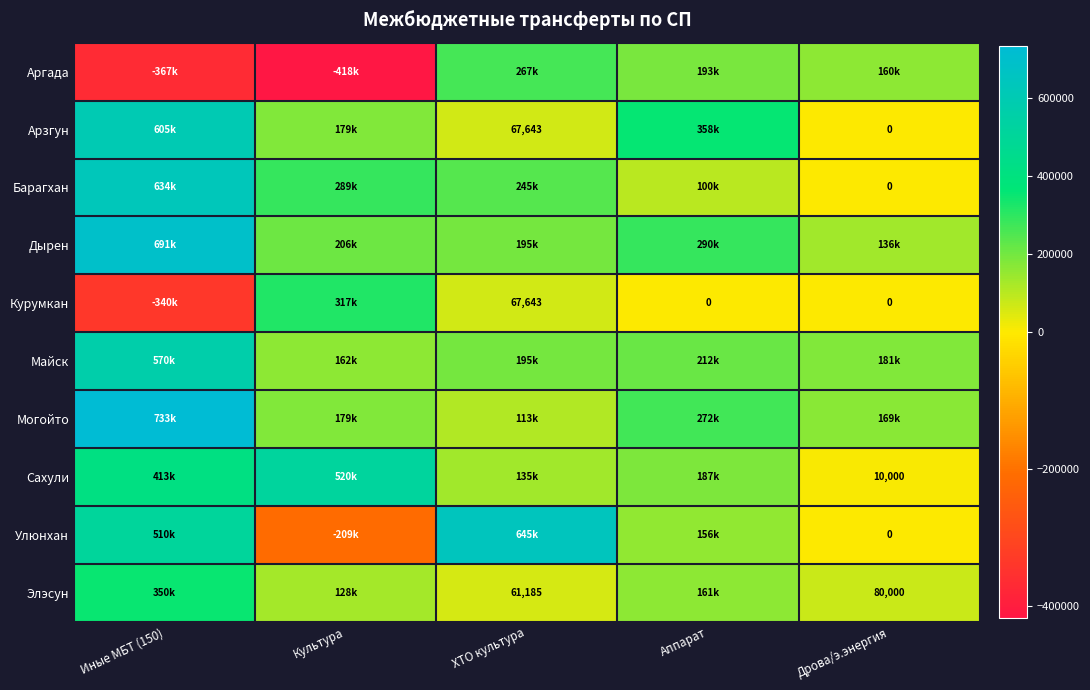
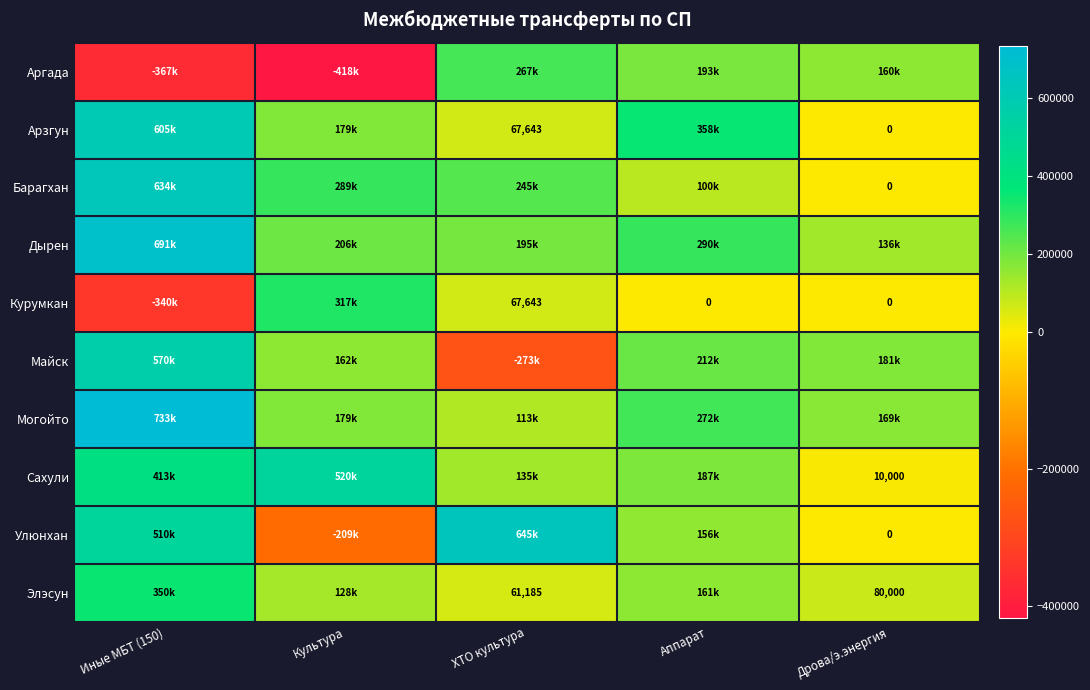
  {
    "Аргада": {
      "Иные МБТ (150)": "-367k",
      "Культура": "-418k",
      "ХТО культура": "267k",
      "Аппарат": "193k",
      "Дрова/э.энергия": "160k"
    },
    "Арзгун": {
      "Иные МБТ (150)": "605k",
      "Культура": "179k",
      "ХТО культура": "67,643",
      "Аппарат": "358k",
      "Дрова/э.энергия": "0"
    },
    "Барагхан": {
      "Иные МБТ (150)": "634k",
      "Культура": "289k",
      "ХТО культура": "245k",
      "Аппарат": "100k",
      "Дрова/э.энергия": "0"
    },
    "Дырен": {
      "Иные МБТ (150)": "691k",
      "Культура": "206k",
      "ХТО культура": "195k",
      "Аппарат": "290k",
      "Дрова/э.энергия": "136k"
    },
    "Курумкан": {
      "Иные МБТ (150)": "-340k",
      "Культура": "317k",
      "ХТО культура": "67,643",
      "Аппарат": "0",
      "Дрова/э.энергия": "0"
    },
    "Майск": {
      "Иные МБТ (150)": "570k",
      "Культура": "162k",
-     "ХТО культура": "195k",
+     "ХТО культура": "-273k",
      "Аппарат": "212k",
      "Дрова/э.энергия": "181k"
    },
    "Могойто": {
      "Иные МБТ (150)": "733k",
      "Культура": "179k",
      "ХТО культура": "113k",
      "Аппарат": "272k",
      "Дрова/э.энергия": "169k"
    },
    "Сахули": {
      "Иные МБТ (150)": "413k",
      "Культура": "520k",
      "ХТО культура": "135k",
      "Аппарат": "187k",
      "Дрова/э.энергия": "10,000"
    },
    "Улюнхан": {
      "Иные МБТ (150)": "510k",
      "Культура": "-209k",
      "ХТО культура": "645k",
      "Аппарат": "156k",
      "Дрова/э.энергия": "0"
    },
    "Элэсун": {
      "Иные МБТ (150)": "350k",
      "Культура": "128k",
      "ХТО культура": "61,185",
      "Аппарат": "161k",
      "Дрова/э.энергия": "80,000"
    }
  }
